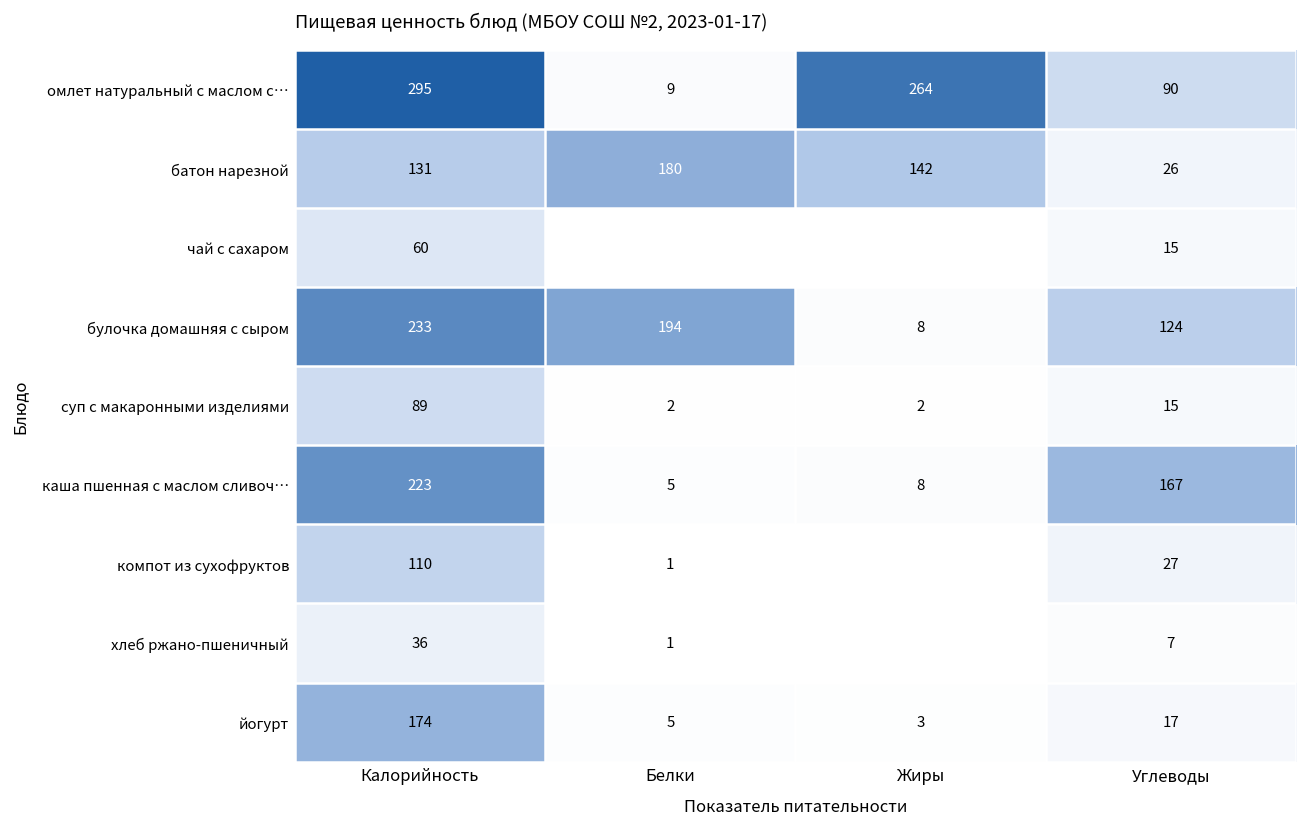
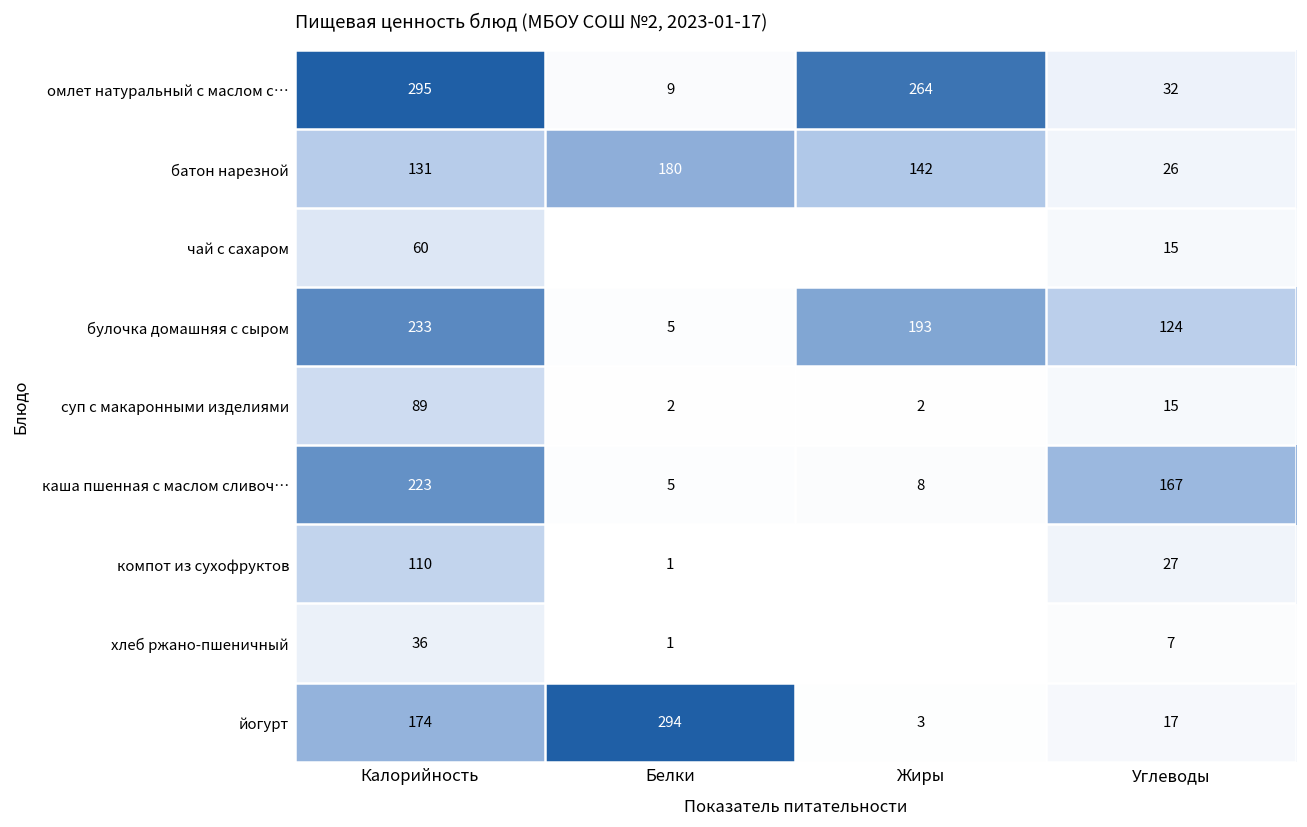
  {
    "омлет натуральный с маслом с…": {
      "Калорийность": 295,
      "Белки": 9,
      "Жиры": 264,
-     "Углеводы": 90
+     "Углеводы": 32
    },
    "батон нарезной": {
      "Калорийность": 131,
      "Белки": 180,
      "Жиры": 142,
      "Углеводы": 26
    },
    "чай с сахаром": {
      "Калорийность": 60,
      "Углеводы": 15
    },
    "булочка домашняя с сыром": {
      "Калорийность": 233,
-     "Белки": 194,
-     "Жиры": 8,
+     "Белки": 5,
+     "Жиры": 193,
      "Углеводы": 124
    },
    "суп с макаронными изделиями": {
      "Калорийность": 89,
      "Белки": 2,
      "Жиры": 2,
      "Углеводы": 15
    },
    "каша пшенная с маслом сливоч…": {
      "Калорийность": 223,
      "Белки": 5,
      "Жиры": 8,
      "Углеводы": 167
    },
    "компот из сухофруктов": {
      "Калорийность": 110,
      "Белки": 1,
      "Углеводы": 27
    },
    "хлеб ржано-пшеничный": {
      "Калорийность": 36,
      "Белки": 1,
      "Углеводы": 7
    },
    "йогурт": {
      "Калорийность": 174,
-     "Белки": 5,
+     "Белки": 294,
      "Жиры": 3,
      "Углеводы": 17
    }
  }
